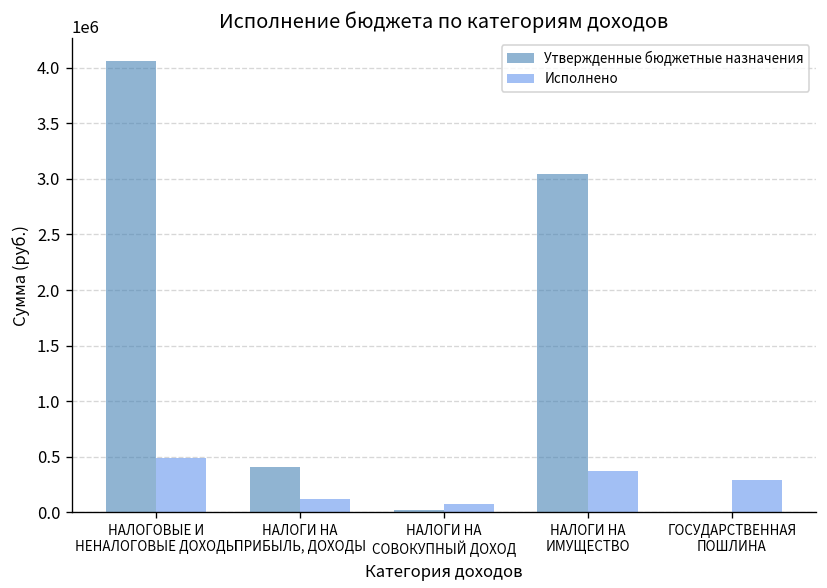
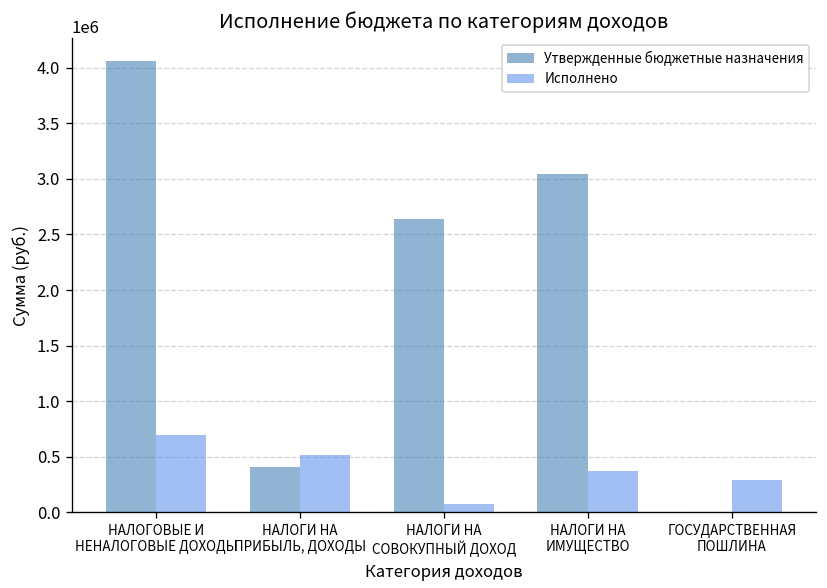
  {
    "Утвержденные бюджетные назначения": {
      "НАЛОГОВЫЕ И НЕНАЛОГОВЫЕ ДОХОДЫ": 4100000,
      "НАЛОГИ НА ПРИБЫЛЬ, ДОХОДЫ": 400000,
-     "НАЛОГИ НА СОВОКУПНЫЙ ДОХОД": 0,
+     "НАЛОГИ НА СОВОКУПНЫЙ ДОХОД": 2600000,
      "НАЛОГИ НА ИМУЩЕСТВО": 3000000
    },
    "Исполнено": {
-     "НАЛОГОВЫЕ И НЕНАЛОГОВЫЕ ДОХОДЫ": 500000,
-     "НАЛОГИ НА ПРИБЫЛЬ, ДОХОДЫ": 100000,
+     "НАЛОГОВЫЕ И НЕНАЛОГОВЫЕ ДОХОДЫ": 700000,
+     "НАЛОГИ НА ПРИБЫЛЬ, ДОХОДЫ": 500000,
      "НАЛОГИ НА СОВОКУПНЫЙ ДОХОД": 100000,
      "НАЛОГИ НА ИМУЩЕСТВО": 400000,
      "ГОСУДАРСТВЕННАЯ ПОШЛИНА": 300000
    }
  }
